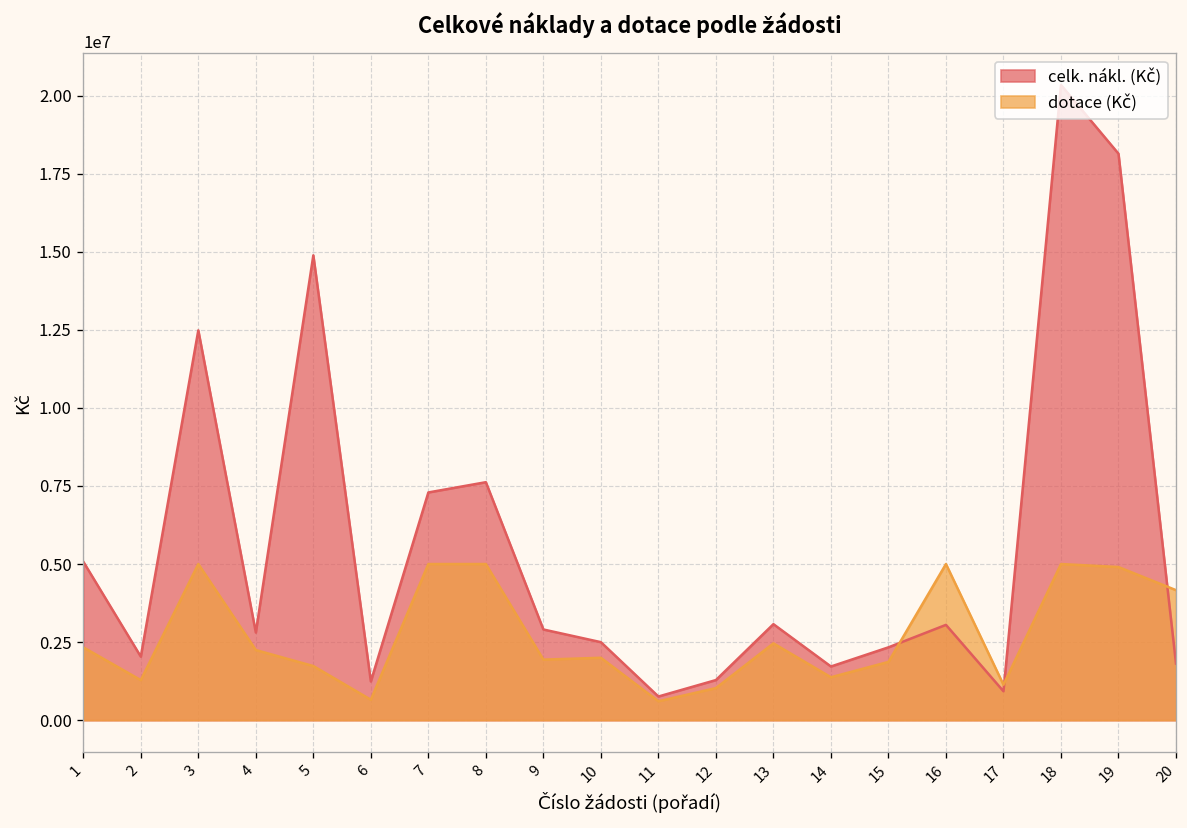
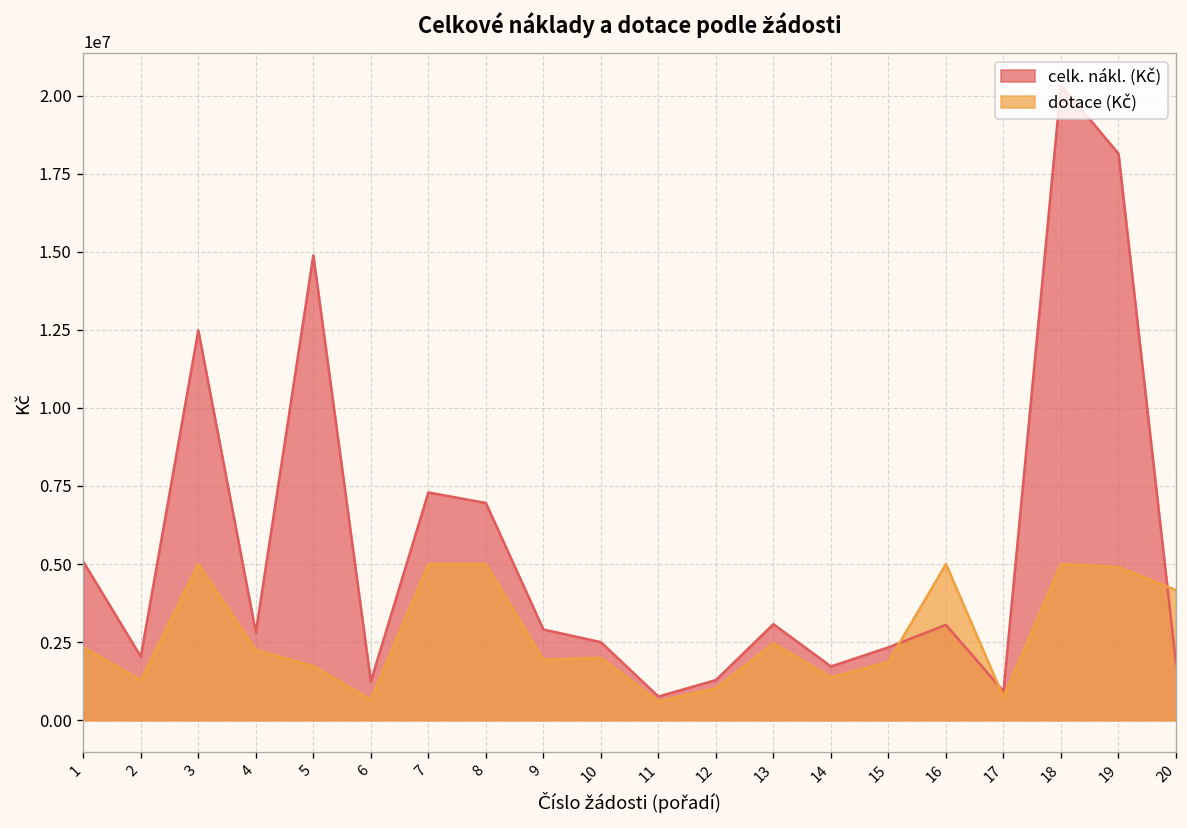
  {
    "celk. nákl. (Kč)": {
      "1": 5100000,
      "2": 2000000,
      "3": 12500000,
      "4": 2800000,
      "5": 14900000,
      "6": 1200000,
      "7": 7300000,
-     "8": 7600000,
+     "8": 7000000,
      "9": 2900000,
      "10": 2500000,
      "11": 800000,
      "12": 1300000,
      "13": 3100000,
      "14": 1700000,
      "15": 2300000,
      "16": 3100000,
      "17": 900000,
      "19": 18100000,
      "20": 1800000
    },
    "dotace (Kč)": {
      "1": 2300000,
      "2": 1300000,
      "3": 5000000,
      "4": 2200000,
      "5": 1700000,
      "6": 700000,
      "7": 5000000,
      "8": 5000000,
      "9": 1900000,
      "10": 2000000,
      "11": 600000,
      "12": 1000000,
      "13": 2500000,
      "14": 1400000,
      "15": 1900000,
      "16": 5000000,
-     "17": 1100000,
+     "17": 700000,
      "18": 5000000,
      "19": 4900000,
      "20": 4200000
    }
  }
